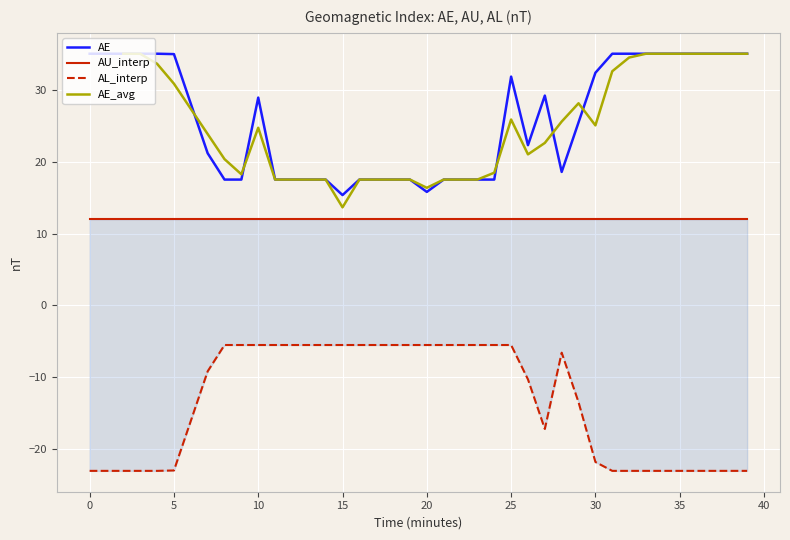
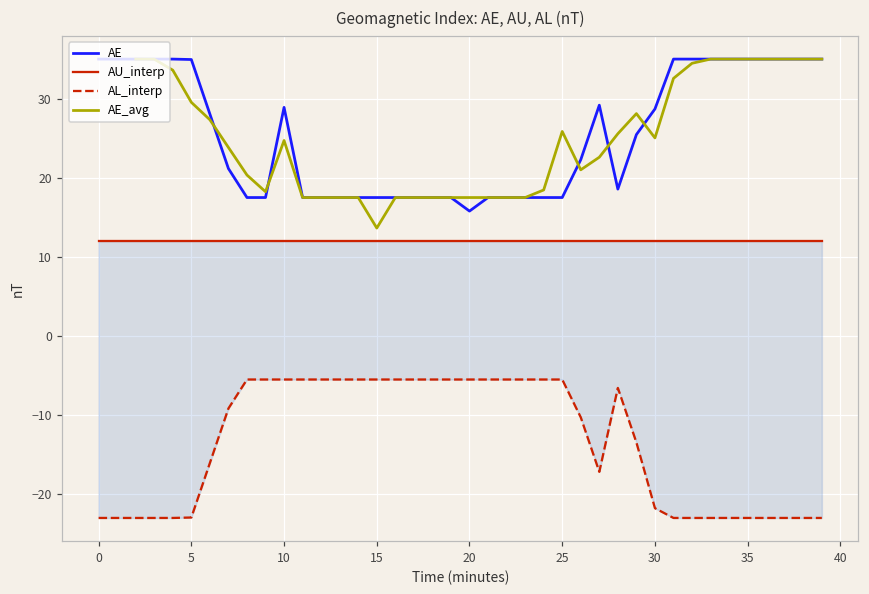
  {
    "AE": {
      "5": 35,
      "10": 29,
-     "15": 15,
+     "15": 18,
      "20": 16,
-     "25": 32,
-     "30": 32
+     "25": 18,
+     "30": 29
    },
    "AE_avg": {
-     "5": 31,
+     "5": 30,
      "10": 25,
      "15": 14,
-     "20": 16,
+     "20": 18,
      "25": 26,
      "30": 25
    }
  }
